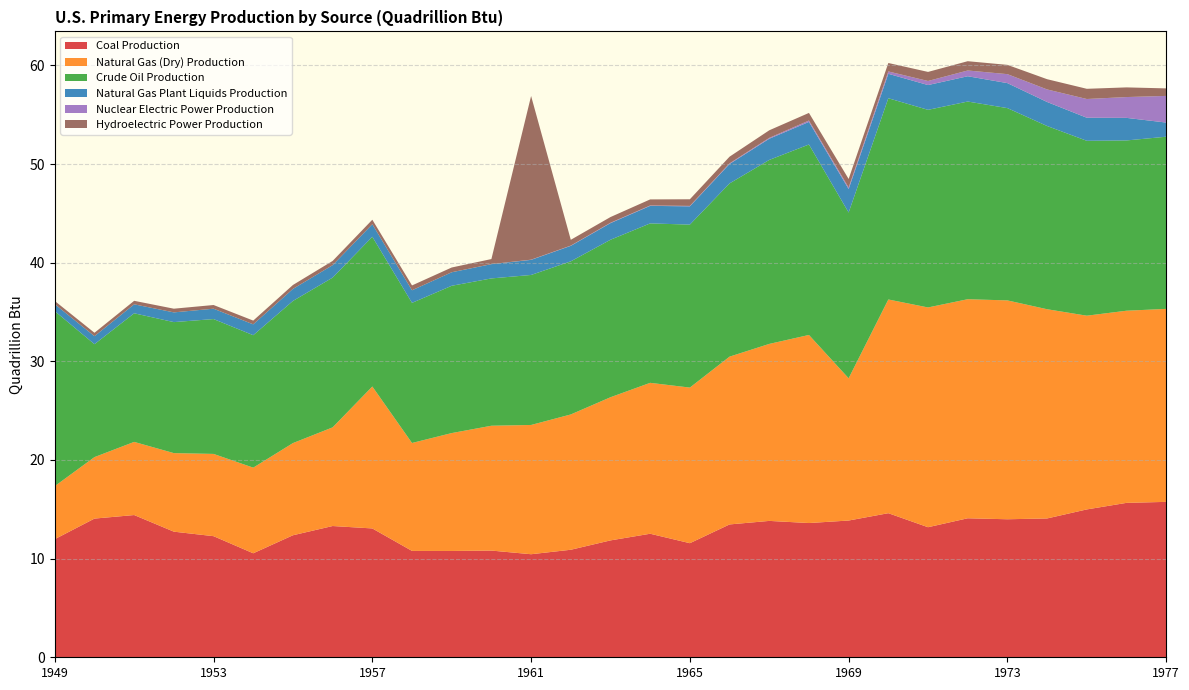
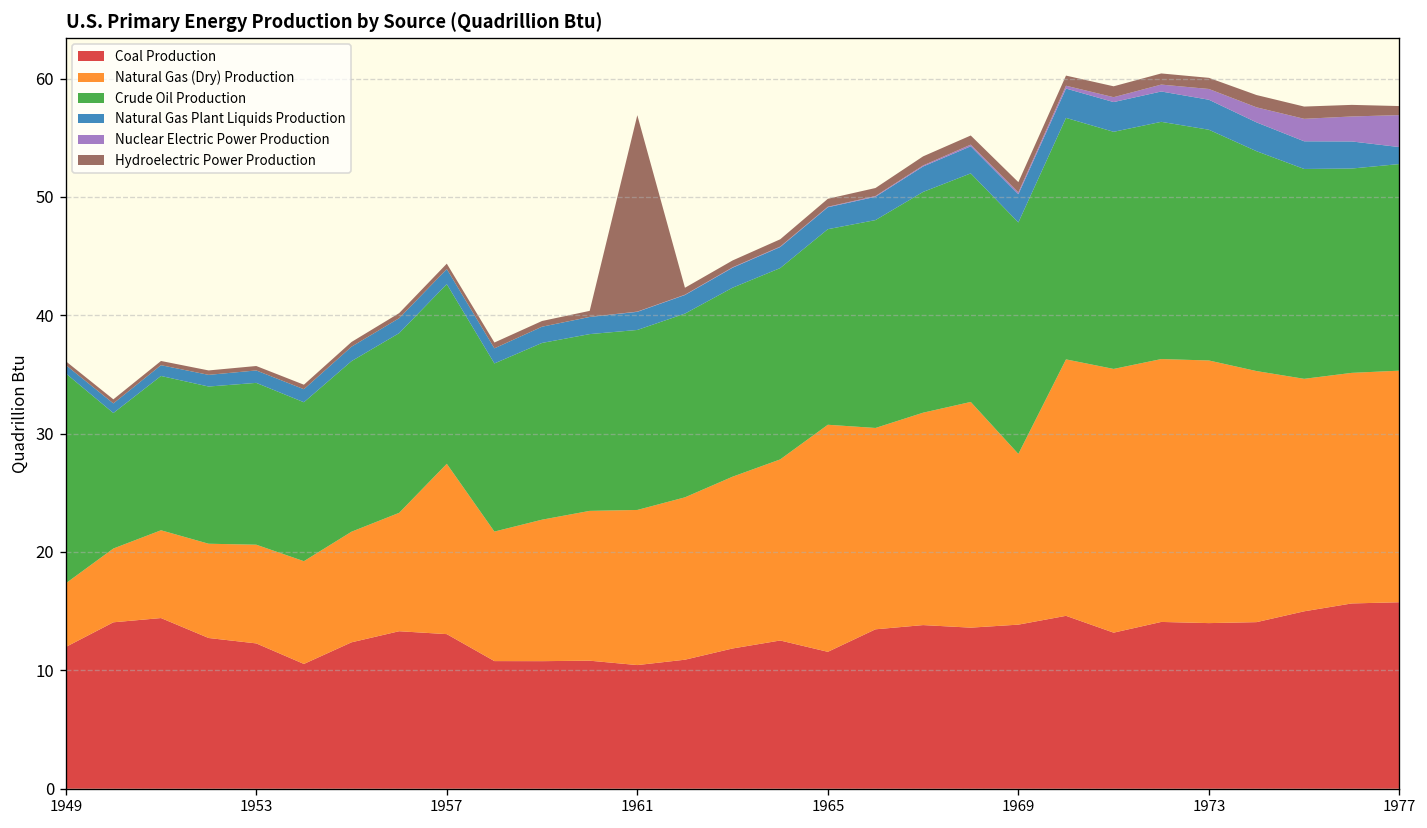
  {
    "Coal Production": {
      "1949": 12,
      "1953": 12,
      "1957": 13,
      "1961": 10,
      "1965": 12,
      "1969": 14,
      "1973": 14,
      "1977": 16
    },
    "Natural Gas (Dry) Production": {
      "1949": 5,
      "1953": 8,
      "1957": 14,
      "1961": 13,
-     "1965": 16,
+     "1965": 19,
      "1969": 14,
      "1973": 22,
      "1977": 20
    },
    "Crude Oil Production": {
      "1949": 18,
      "1953": 14,
      "1957": 15,
      "1961": 15,
      "1965": 17,
-     "1969": 17,
+     "1969": 20,
      "1973": 19,
      "1977": 17
    },
    "Natural Gas Plant Liquids Production": {
      "1973": 3,
      "1977": 1
    },
    "Nuclear Electric Power Production": {
      "1973": 1,
      "1977": 3
    },
    "Hydroelectric Power Production": {
      "1949": 0,
      "1953": 0,
      "1957": 0,
      "1961": 17,
      "1965": 1,
      "1969": 1,
      "1973": 1,
      "1977": 1
    }
  }
